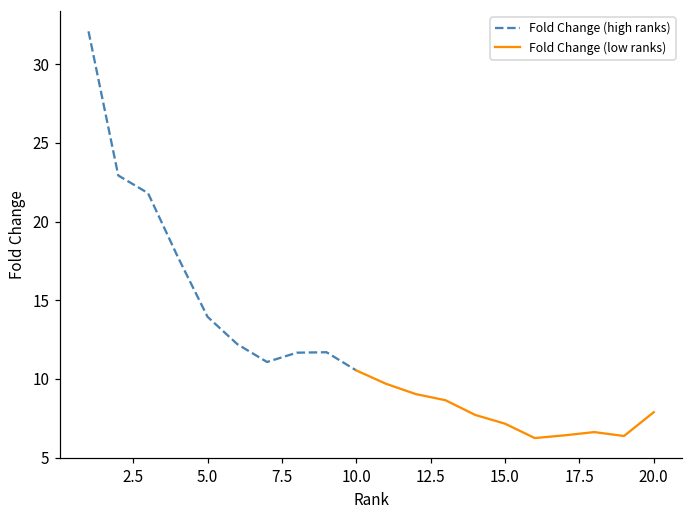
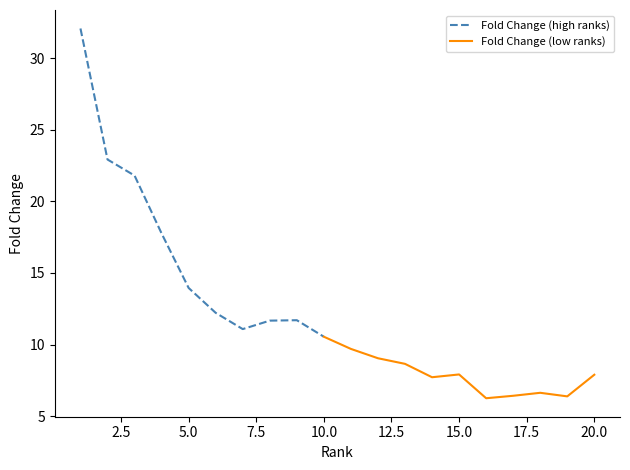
  {
    "Fold Change (high ranks)": {
      "5.0": 14.0
    },
    "Fold Change (low ranks)": {
-     "15.0": 7.2,
+     "15.0": 7.9,
      "20.0": 7.9
    }
  }
